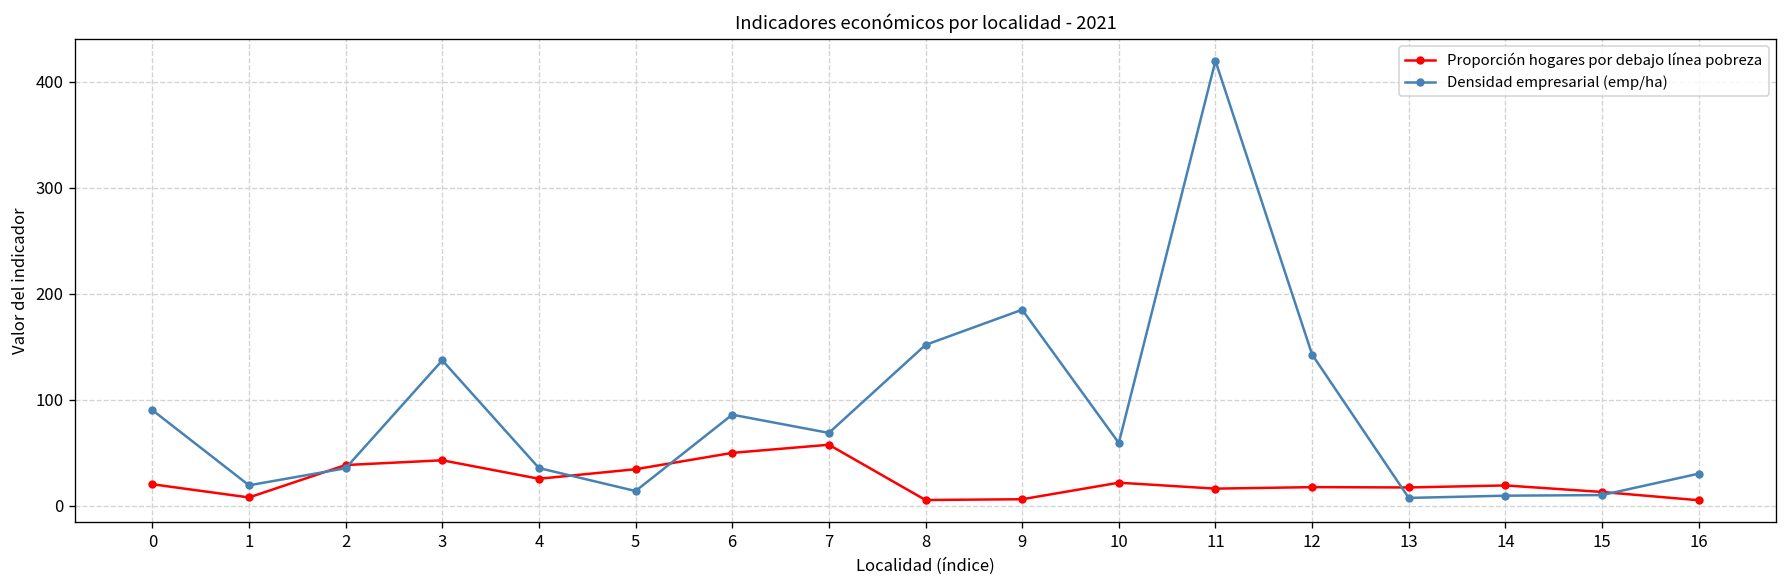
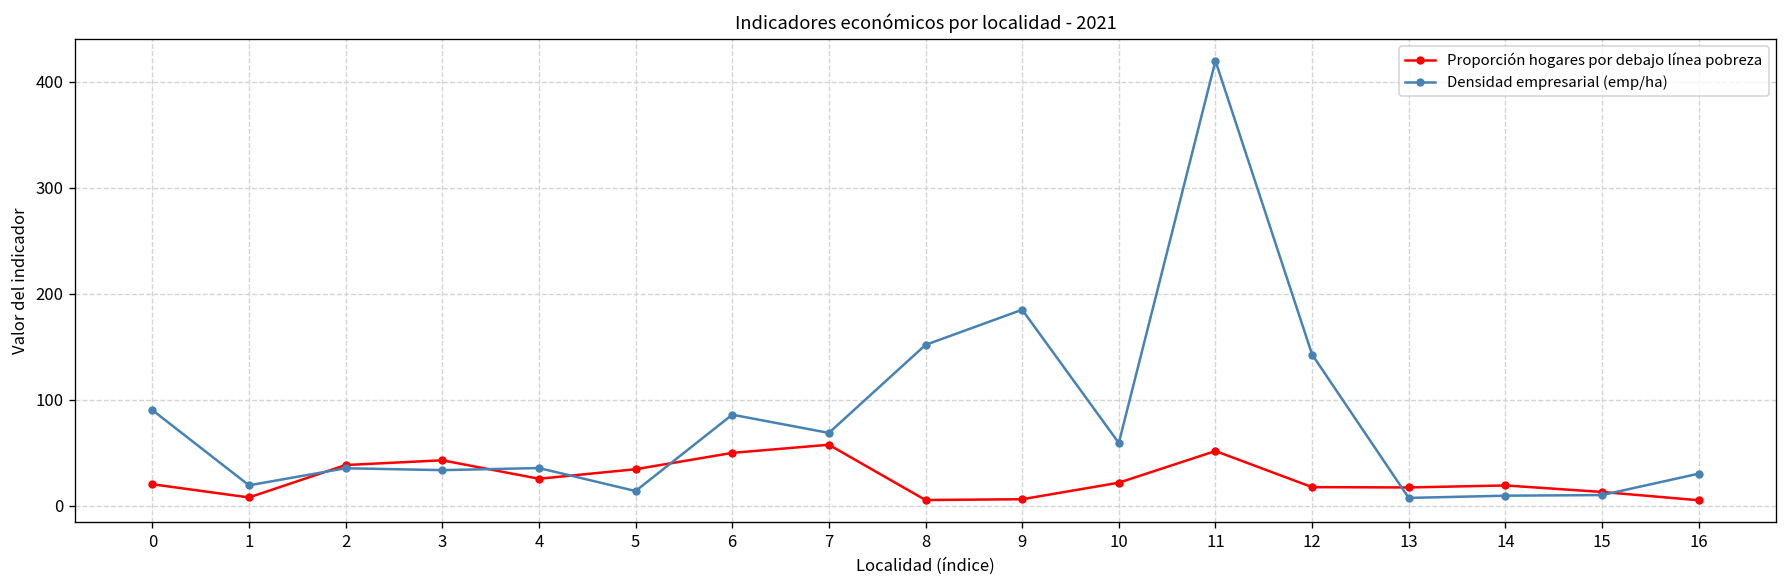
  {
    "Proporción hogares por debajo línea pobreza": {
      "0": 20,
      "1": 10,
      "2": 40,
      "3": 40,
      "4": 30,
      "5": 30,
      "6": 50,
      "7": 60,
      "8": 10,
      "9": 10,
      "10": 20,
-     "11": 20,
+     "11": 50,
      "12": 20,
      "13": 20,
      "14": 20,
      "15": 10,
      "16": 10
    },
    "Densidad empresarial (emp/ha)": {
      "0": 90,
      "1": 20,
      "2": 40,
-     "3": 140,
+     "3": 30,
      "4": 40,
      "5": 10,
      "6": 90,
      "7": 70,
      "8": 150,
      "9": 190,
      "10": 60,
      "11": 420,
      "12": 140,
      "13": 10,
      "14": 10,
      "15": 10,
      "16": 30
    }
  }
